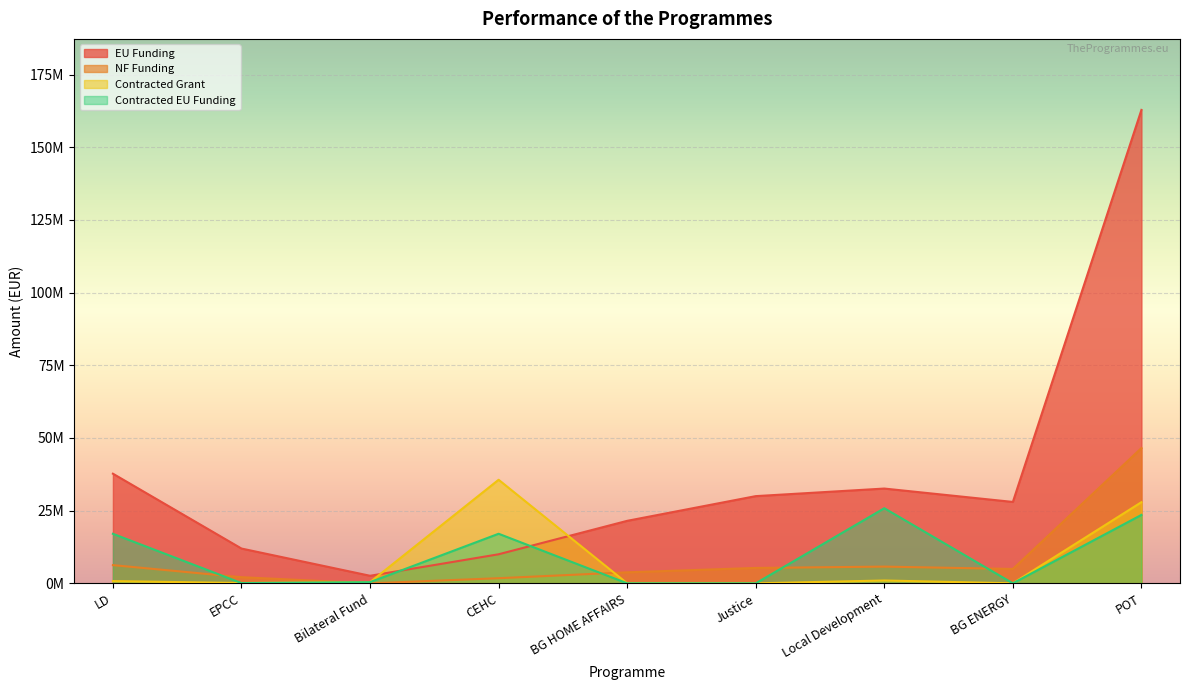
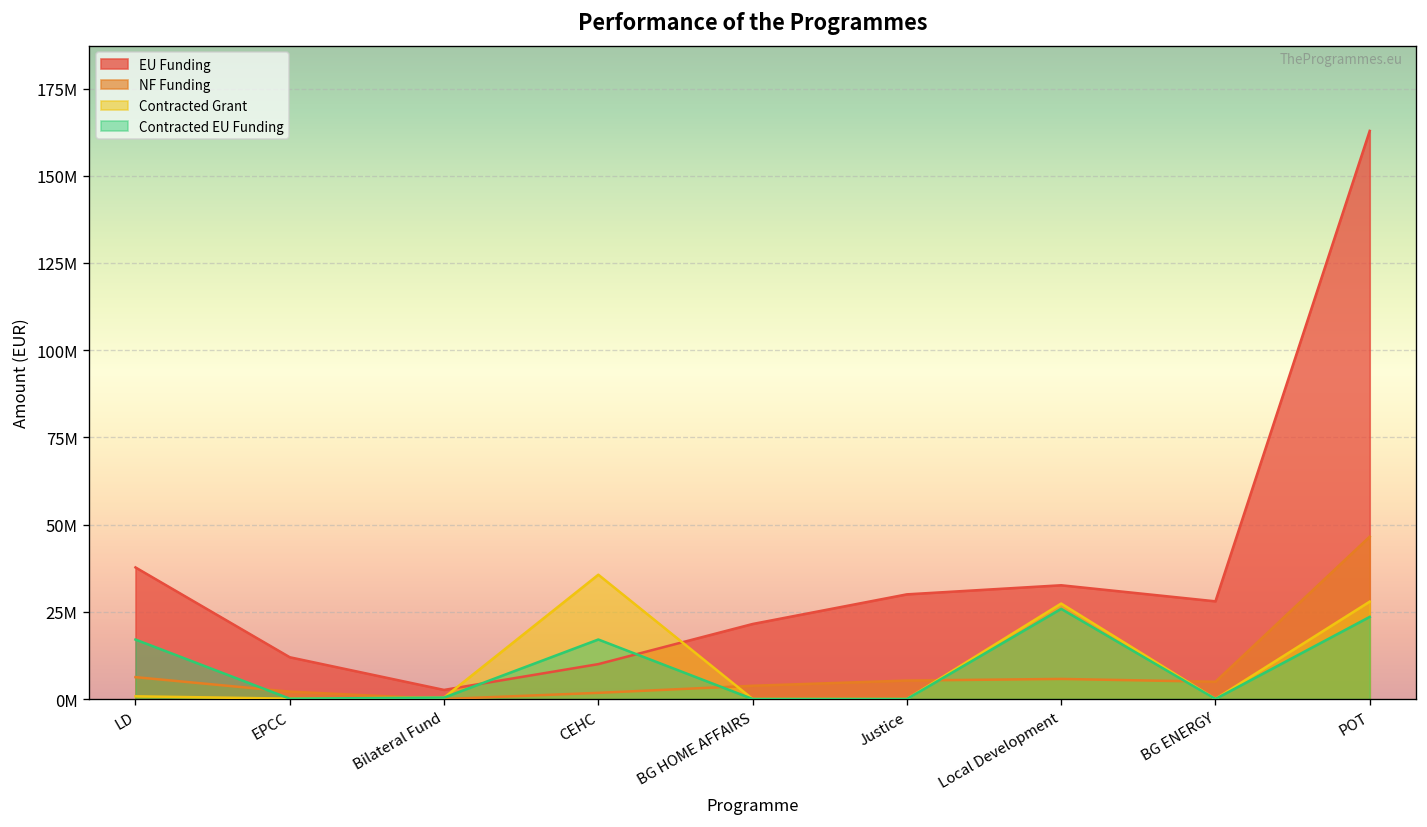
  {
    "Contracted Grant": {
      "LD": 1000000,
      "CEHC": 36000000,
-     "Local Development": 1000000,
+     "Local Development": 27000000,
      "POT": 28000000
    },
    "Contracted EU Funding": {
      "LD": 17000000,
      "CEHC": 17000000,
      "Local Development": 26000000,
      "POT": 24000000
    }
  }
